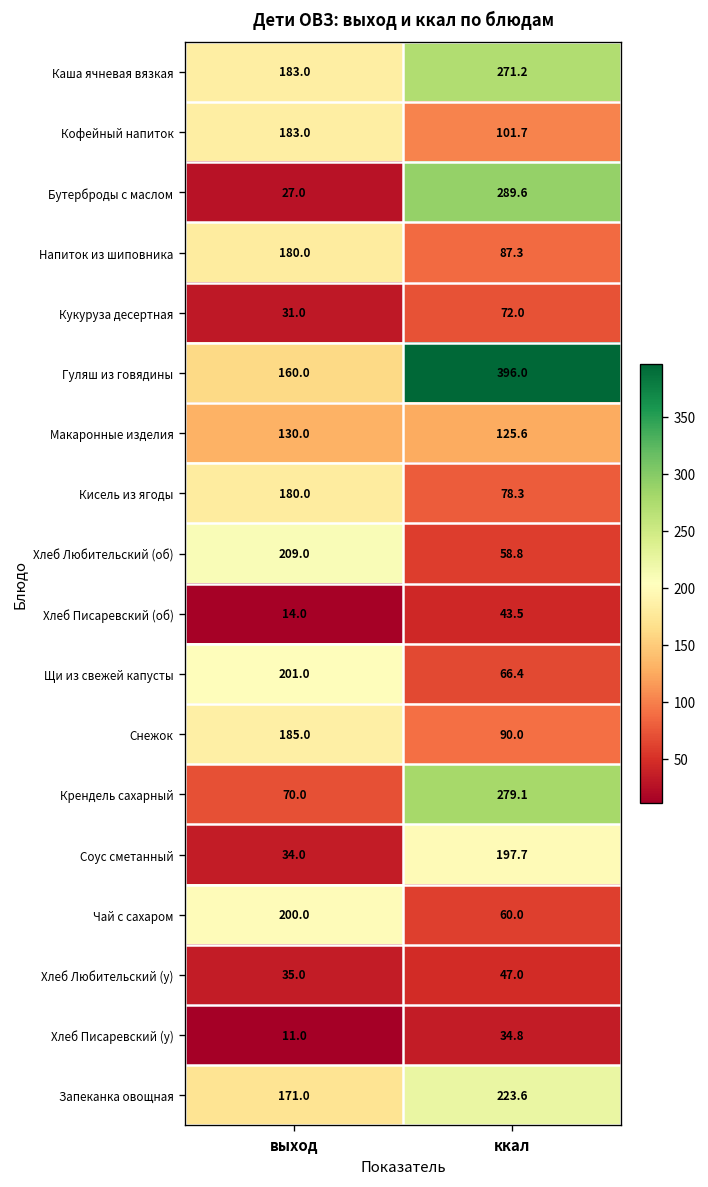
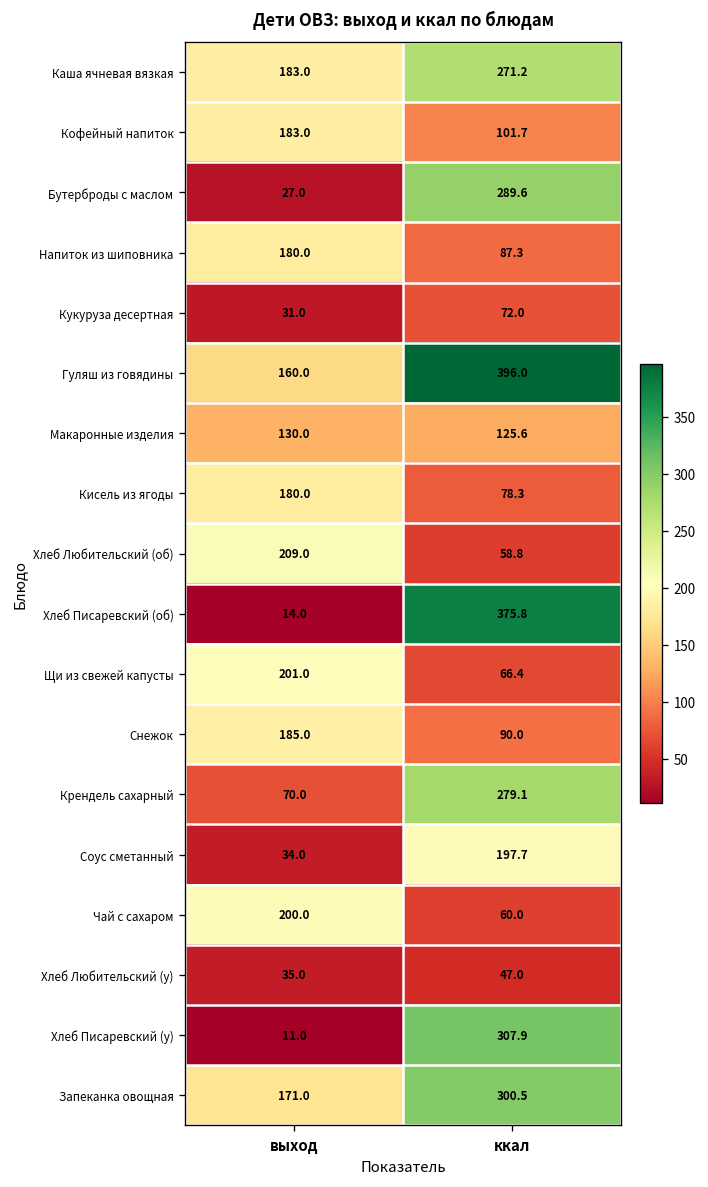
  {
    "Каша ячневая вязкая": {
      "выход": 183.0,
      "ккал": 271.2
    },
    "Кофейный напиток": {
      "выход": 183.0,
      "ккал": 101.7
    },
    "Бутерброды с маслом": {
      "выход": 27.0,
      "ккал": 289.6
    },
    "Напиток из шиповника": {
      "выход": 180.0,
      "ккал": 87.3
    },
    "Кукуруза десертная": {
      "выход": 31.0,
      "ккал": 72.0
    },
    "Гуляш из говядины": {
      "выход": 160.0,
      "ккал": 396.0
    },
    "Макаронные изделия": {
      "выход": 130.0,
      "ккал": 125.6
    },
    "Кисель из ягоды": {
      "выход": 180.0,
      "ккал": 78.3
    },
    "Хлеб Любительский (об)": {
      "выход": 209.0,
      "ккал": 58.8
    },
    "Хлеб Писаревский (об)": {
      "выход": 14.0,
-     "ккал": 43.5
+     "ккал": 375.8
    },
    "Щи из свежей капусты": {
      "выход": 201.0,
      "ккал": 66.4
    },
    "Снежок": {
      "выход": 185.0,
      "ккал": 90.0
    },
    "Крендель сахарный": {
      "выход": 70.0,
      "ккал": 279.1
    },
    "Соус сметанный": {
      "выход": 34.0,
      "ккал": 197.7
    },
    "Чай с сахаром": {
      "выход": 200.0,
      "ккал": 60.0
    },
    "Хлеб Любительский (у)": {
      "выход": 35.0,
      "ккал": 47.0
    },
    "Хлеб Писаревский (у)": {
      "выход": 11.0,
-     "ккал": 34.8
+     "ккал": 307.9
    },
    "Запеканка овощная": {
      "выход": 171.0,
-     "ккал": 223.6
+     "ккал": 300.5
    }
  }
